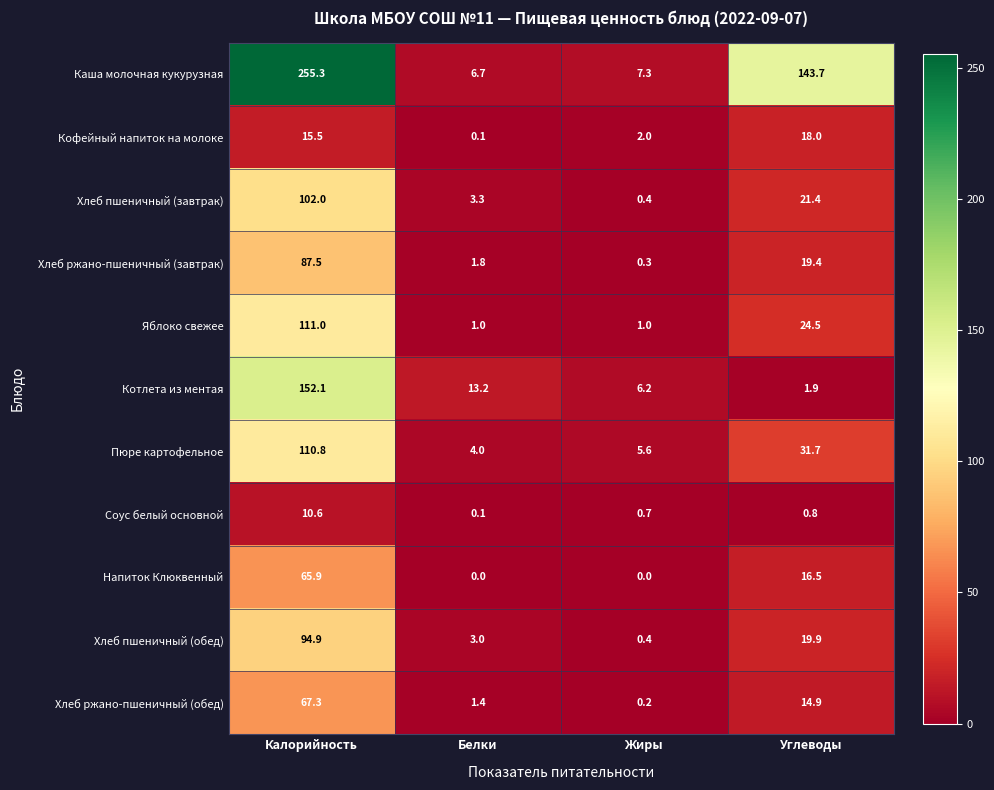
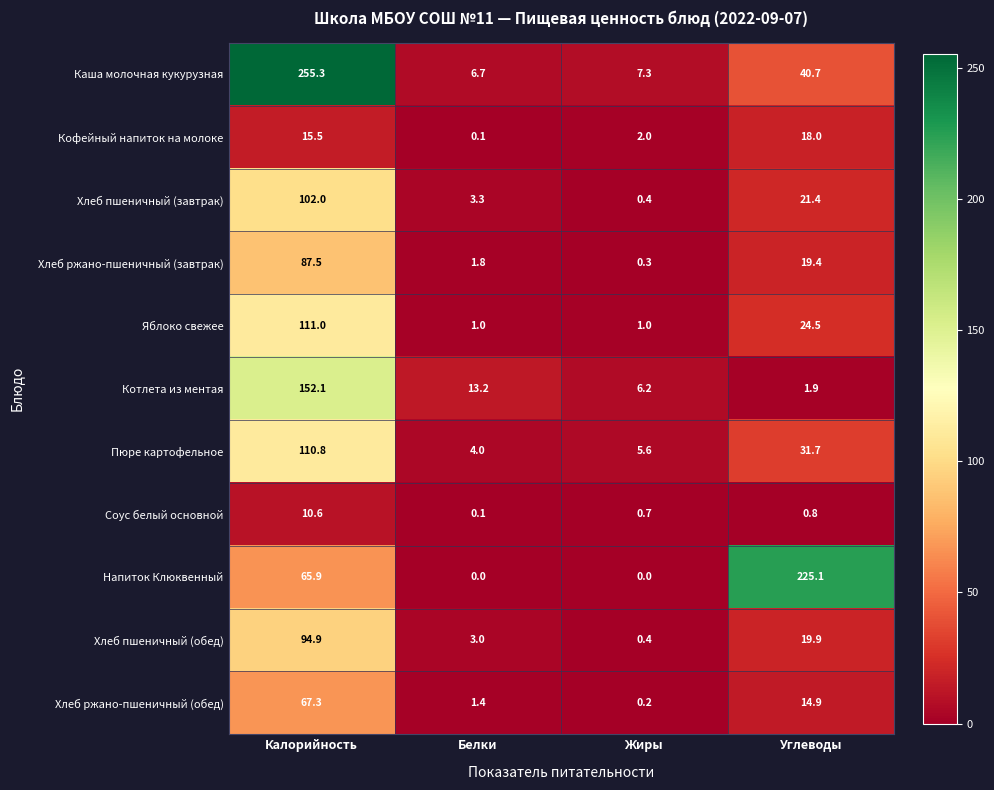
  {
    "Каша молочная кукурузная": {
      "Калорийность": 255.3,
      "Белки": 6.7,
      "Жиры": 7.3,
-     "Углеводы": 143.7
+     "Углеводы": 40.7
    },
    "Кофейный напиток на молоке": {
      "Калорийность": 15.5,
      "Белки": 0.1,
      "Жиры": 2.0,
      "Углеводы": 18.0
    },
    "Хлеб пшеничный (завтрак)": {
      "Калорийность": 102.0,
      "Белки": 3.3,
      "Жиры": 0.4,
      "Углеводы": 21.4
    },
    "Хлеб ржано-пшеничный (завтрак)": {
      "Калорийность": 87.5,
      "Белки": 1.8,
      "Жиры": 0.3,
      "Углеводы": 19.4
    },
    "Яблоко свежее": {
      "Калорийность": 111.0,
      "Белки": 1.0,
      "Жиры": 1.0,
      "Углеводы": 24.5
    },
    "Котлета из ментая": {
      "Калорийность": 152.1,
      "Белки": 13.2,
      "Жиры": 6.2,
      "Углеводы": 1.9
    },
    "Пюре картофельное": {
      "Калорийность": 110.8,
      "Белки": 4.0,
      "Жиры": 5.6,
      "Углеводы": 31.7
    },
    "Соус белый основной": {
      "Калорийность": 10.6,
      "Белки": 0.1,
      "Жиры": 0.7,
      "Углеводы": 0.8
    },
    "Напиток Клюквенный": {
      "Калорийность": 65.9,
      "Белки": 0.0,
      "Жиры": 0.0,
-     "Углеводы": 16.5
+     "Углеводы": 225.1
    },
    "Хлеб пшеничный (обед)": {
      "Калорийность": 94.9,
      "Белки": 3.0,
      "Жиры": 0.4,
      "Углеводы": 19.9
    },
    "Хлеб ржано-пшеничный (обед)": {
      "Калорийность": 67.3,
      "Белки": 1.4,
      "Жиры": 0.2,
      "Углеводы": 14.9
    }
  }
